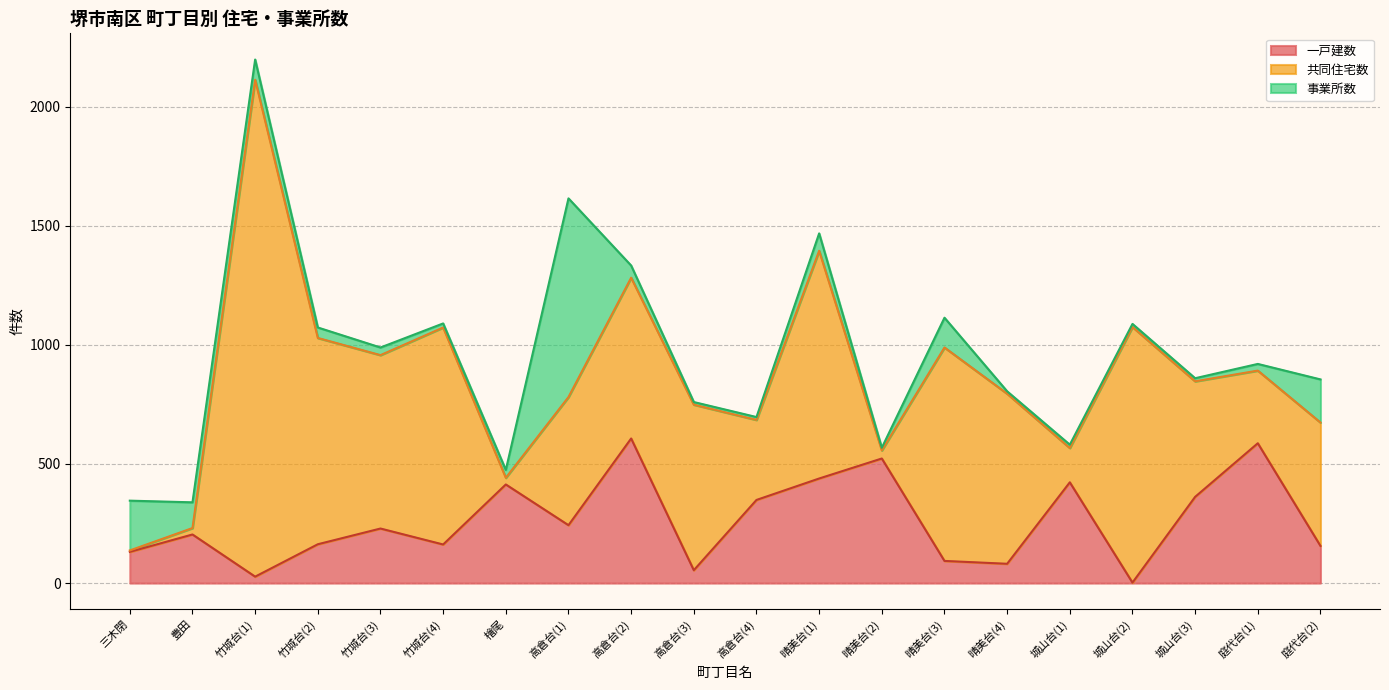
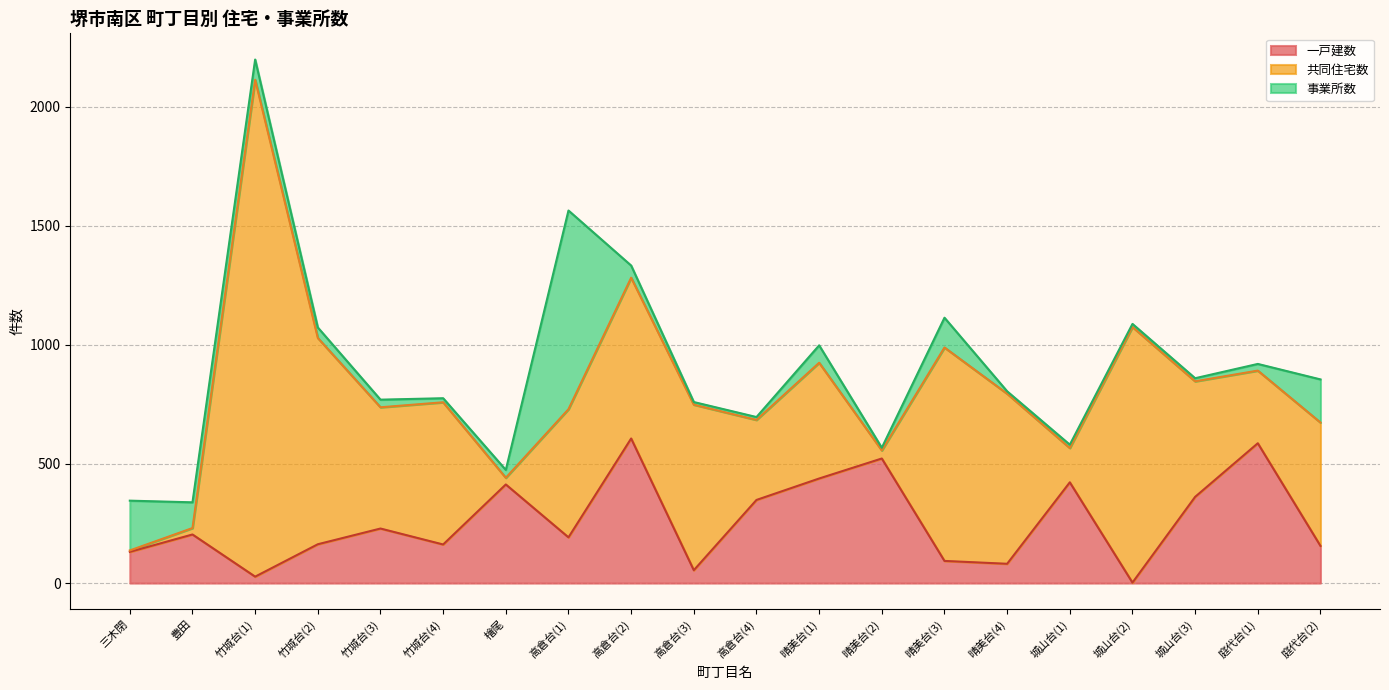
  {
    "一戸建数": {
      "豊田": 200,
      "竹城台(1)": 30,
      "竹城台(2)": 160,
      "竹城台(3)": 230,
      "竹城台(4)": 160,
      "檜尾": 410,
-     "高倉台(1)": 240,
+     "高倉台(1)": 190,
      "高倉台(2)": 610,
      "高倉台(3)": 50,
      "高倉台(4)": 350,
      "晴美台(1)": 440,
      "晴美台(2)": 520,
      "晴美台(3)": 90,
      "晴美台(4)": 80,
      "城山台(1)": 420,
      "城山台(2)": 0,
      "城山台(3)": 360,
      "庭代台(1)": 590,
      "庭代台(2)": 160
    },
    "共同住宅数": {
      "豊田": 30,
      "竹城台(1)": 2090,
      "竹城台(2)": 870,
-     "竹城台(3)": 730,
-     "竹城台(4)": 910,
+     "竹城台(3)": 510,
+     "竹城台(4)": 600,
      "檜尾": 30,
      "高倉台(1)": 540,
      "高倉台(2)": 680,
      "高倉台(3)": 700,
      "高倉台(4)": 340,
-     "晴美台(1)": 960,
+     "晴美台(1)": 490,
      "晴美台(2)": 30,
      "晴美台(3)": 900,
      "城山台(1)": 140,
      "城山台(2)": 1070,
      "城山台(3)": 490,
      "庭代台(1)": 310,
      "庭代台(2)": 520
    },
    "事業所数": {
      "三木閉": 210,
      "豊田": 110,
      "竹城台(1)": 90,
      "竹城台(2)": 40,
      "竹城台(3)": 30,
      "竹城台(4)": 20,
      "檜尾": 30,
      "高倉台(1)": 830,
      "高倉台(2)": 50,
      "高倉台(3)": 10,
      "高倉台(4)": 10,
      "晴美台(1)": 70,
      "晴美台(2)": 10,
      "晴美台(3)": 130,
      "城山台(1)": 10,
      "城山台(2)": 10,
      "城山台(3)": 10,
      "庭代台(1)": 30,
      "庭代台(2)": 180
    }
  }
